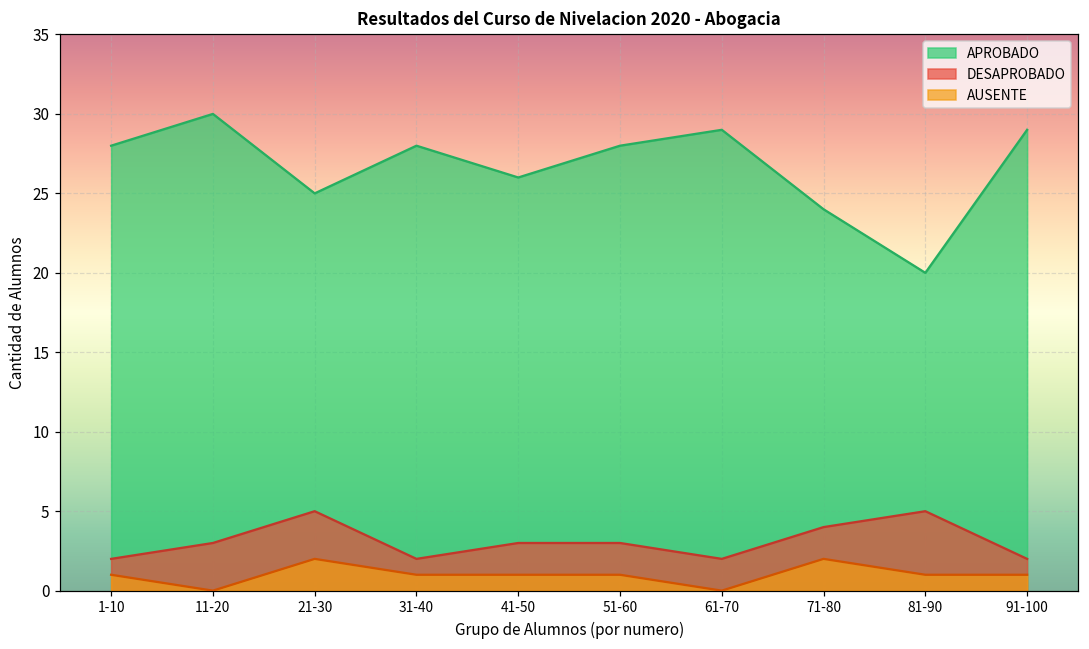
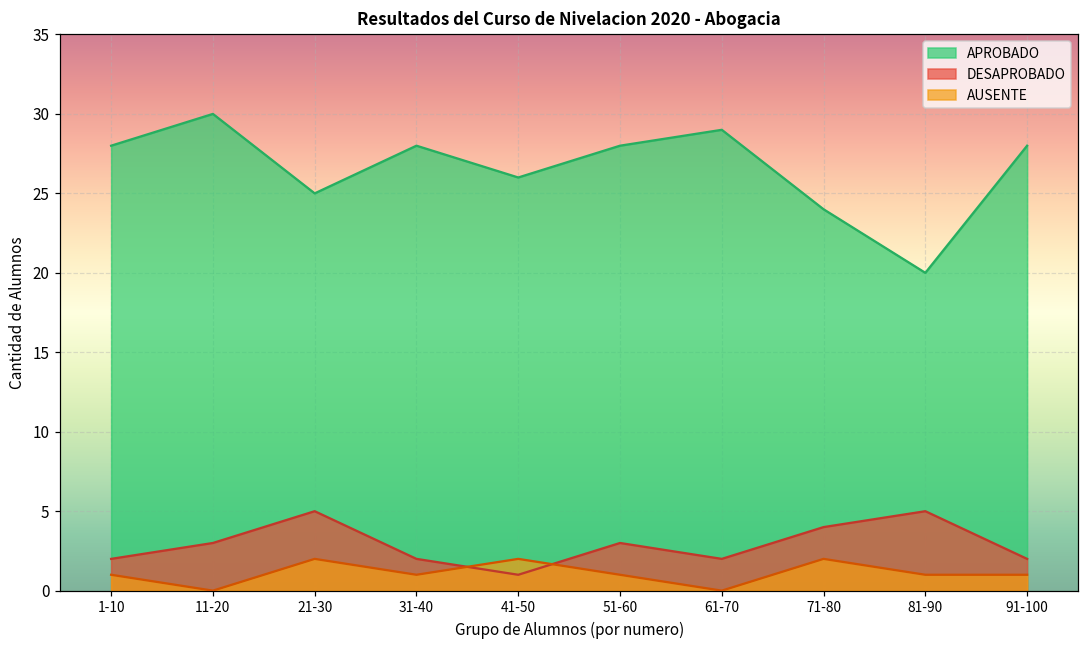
  {
    "APROBADO": {
      "1-10": 28,
      "11-20": 30,
      "21-30": 25,
      "31-40": 28,
      "41-50": 26,
      "51-60": 28,
      "61-70": 29,
      "71-80": 24,
      "81-90": 20,
-     "91-100": 29
+     "91-100": 28
    },
    "DESAPROBADO": {
      "1-10": 2,
      "11-20": 3,
      "21-30": 5,
      "31-40": 2,
-     "41-50": 3,
+     "41-50": 1,
      "51-60": 3,
      "61-70": 2,
      "71-80": 4,
      "81-90": 5,
      "91-100": 2
    },
    "AUSENTE": {
      "1-10": 1,
      "11-20": 0,
      "21-30": 2,
      "31-40": 1,
-     "41-50": 1,
+     "41-50": 2,
      "51-60": 1,
      "61-70": 0,
      "71-80": 2,
      "81-90": 1,
      "91-100": 1
    }
  }
